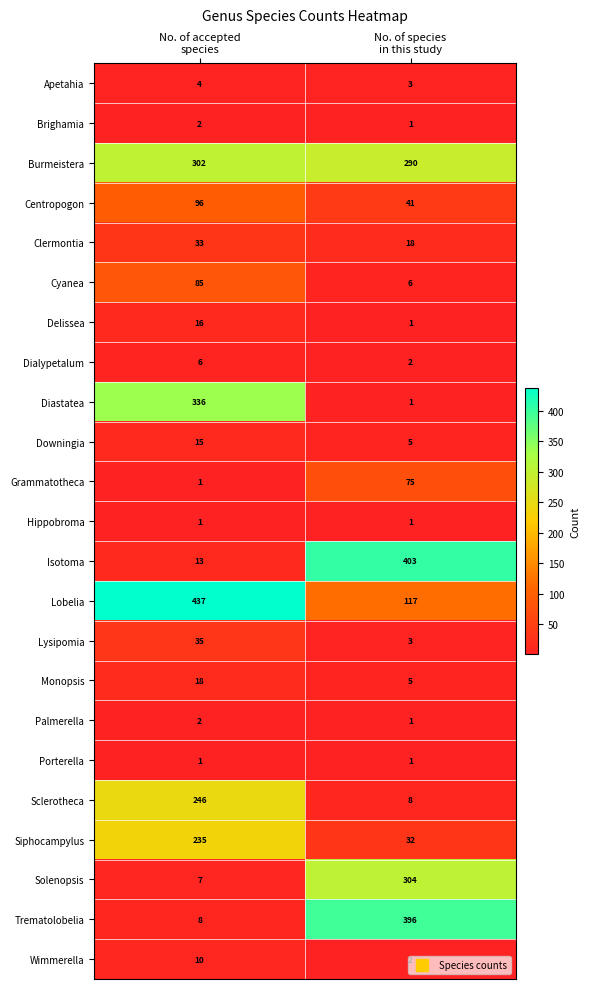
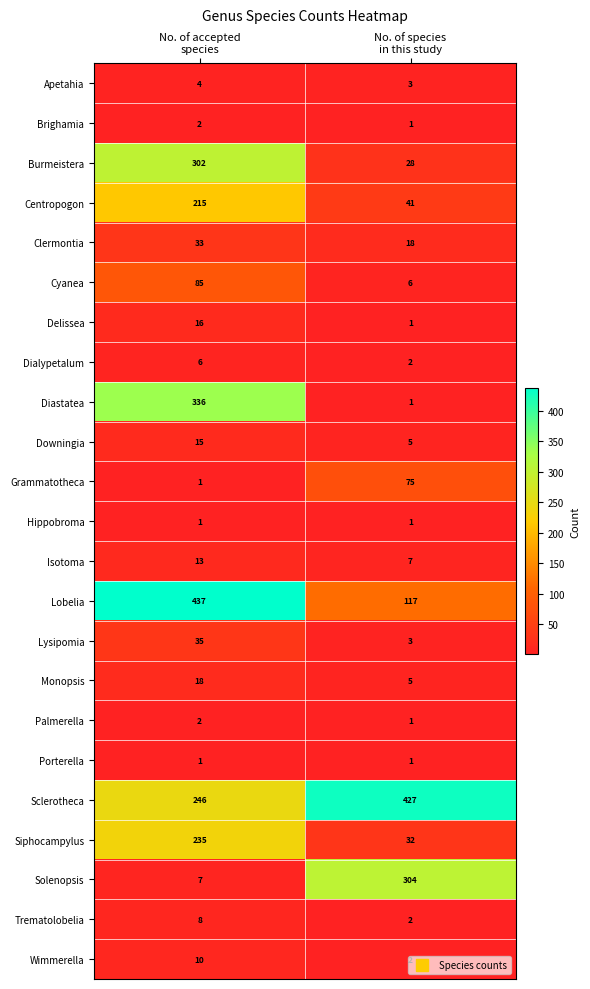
  {
    "Apetahia": {
      "No. of accepted species": 4,
      "No. of species in this study": 3
    },
    "Brighamia": {
      "No. of accepted species": 2,
      "No. of species in this study": 1
    },
    "Burmeistera": {
      "No. of accepted species": 302,
-     "No. of species in this study": 290
+     "No. of species in this study": 28
    },
    "Centropogon": {
-     "No. of accepted species": 96,
+     "No. of accepted species": 215,
      "No. of species in this study": 41
    },
    "Clermontia": {
      "No. of accepted species": 33,
      "No. of species in this study": 18
    },
    "Cyanea": {
      "No. of accepted species": 85,
      "No. of species in this study": 6
    },
    "Delissea": {
      "No. of accepted species": 16,
      "No. of species in this study": 1
    },
    "Dialypetalum": {
      "No. of accepted species": 6,
      "No. of species in this study": 2
    },
    "Diastatea": {
      "No. of accepted species": 336,
      "No. of species in this study": 1
    },
    "Downingia": {
      "No. of accepted species": 15,
      "No. of species in this study": 5
    },
    "Grammatotheca": {
      "No. of accepted species": 1,
      "No. of species in this study": 75
    },
    "Hippobroma": {
      "No. of accepted species": 1,
      "No. of species in this study": 1
    },
    "Isotoma": {
      "No. of accepted species": 13,
-     "No. of species in this study": 403
+     "No. of species in this study": 7
    },
    "Lobelia": {
      "No. of accepted species": 437,
      "No. of species in this study": 117
    },
    "Lysipomia": {
      "No. of accepted species": 35,
      "No. of species in this study": 3
    },
    "Monopsis": {
      "No. of accepted species": 18,
      "No. of species in this study": 5
    },
    "Palmerella": {
      "No. of accepted species": 2,
      "No. of species in this study": 1
    },
    "Porterella": {
      "No. of accepted species": 1,
      "No. of species in this study": 1
    },
    "Sclerotheca": {
      "No. of accepted species": 246,
-     "No. of species in this study": 8
+     "No. of species in this study": 427
    },
    "Siphocampylus": {
      "No. of accepted species": 235,
      "No. of species in this study": 32
    },
    "Solenopsis": {
      "No. of accepted species": 7,
      "No. of species in this study": 304
    },
    "Trematolobelia": {
      "No. of accepted species": 8,
-     "No. of species in this study": 396
+     "No. of species in this study": 2
    },
    "Wimmerella": {
      "No. of accepted species": 10
    }
  }
